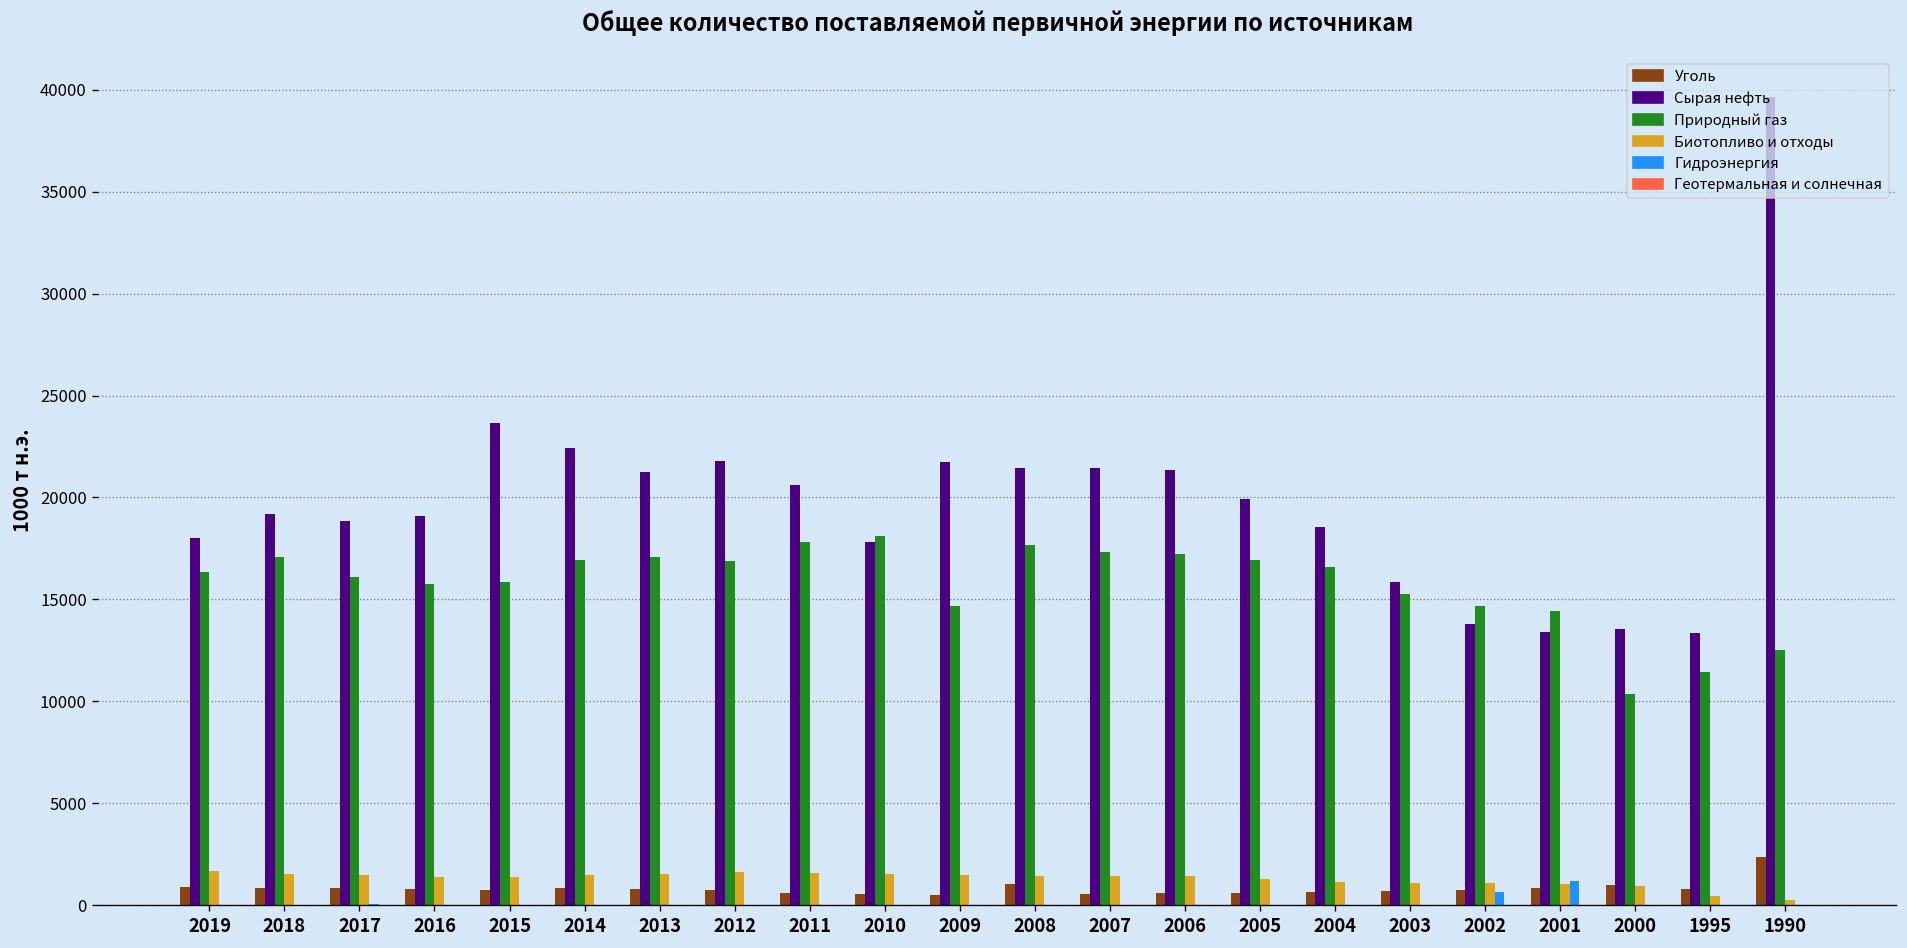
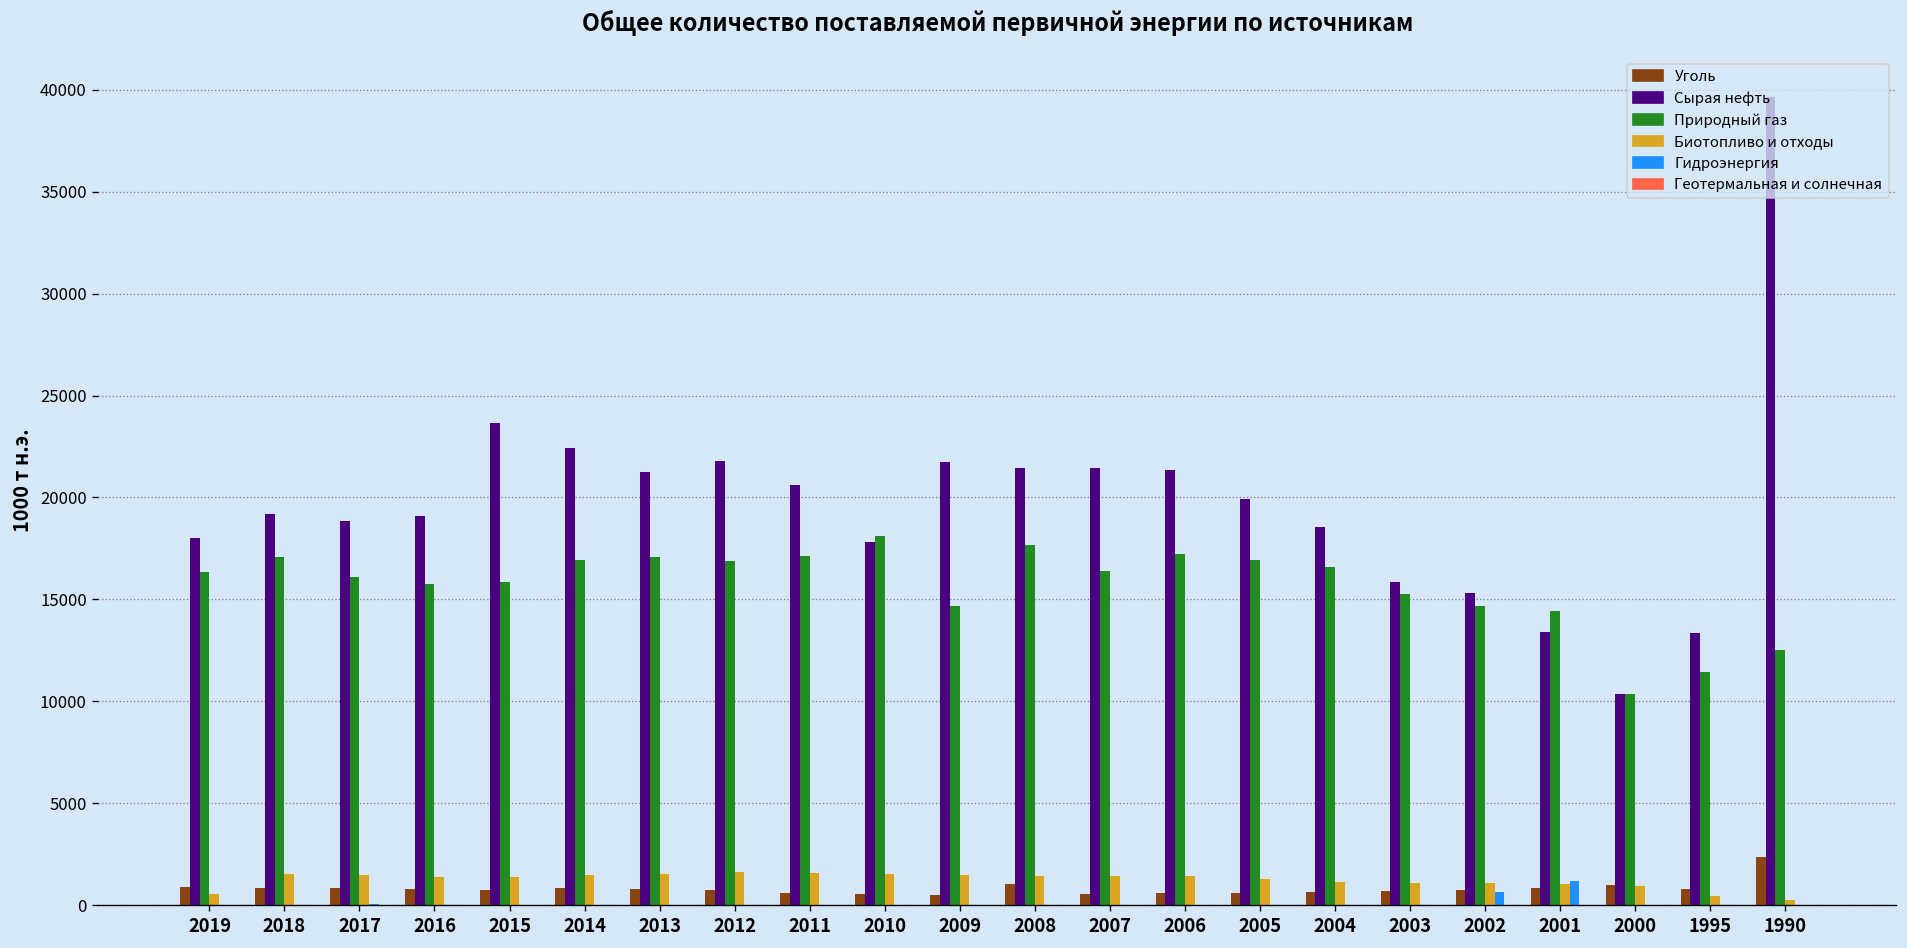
  {
    "Уголь": {
      "2019": 900,
      "2018": 800,
      "2017": 800,
      "2016": 800,
      "2015": 800,
      "2014": 800,
      "2013": 800,
      "2012": 700,
      "2011": 600,
      "2010": 600,
      "2009": 500,
      "2008": 1100,
      "2007": 600,
      "2006": 600,
      "2005": 600,
      "2004": 600,
      "2003": 700,
      "2002": 700,
      "2001": 800,
      "2000": 1000,
      "1995": 800,
      "1990": 2400
    },
    "Сырая нефть": {
      "2019": 18000,
      "2018": 19200,
      "2017": 18900,
      "2016": 19100,
      "2015": 23600,
      "2014": 22400,
      "2013": 21300,
      "2012": 21800,
      "2011": 20600,
      "2010": 17800,
      "2009": 21800,
      "2008": 21400,
      "2007": 21500,
      "2006": 21400,
      "2005": 19900,
      "2004": 18500,
      "2003": 15800,
-     "2002": 13800,
+     "2002": 15300,
      "2001": 13400,
-     "2000": 13500,
+     "2000": 10400,
      "1995": 13300
    },
    "Природный газ": {
      "2019": 16300,
      "2018": 17100,
      "2017": 16100,
      "2016": 15700,
      "2015": 15800,
      "2014": 16900,
      "2013": 17100,
      "2012": 16900,
-     "2011": 17800,
+     "2011": 17100,
      "2010": 18100,
      "2009": 14700,
      "2008": 17700,
-     "2007": 17300,
+     "2007": 16400,
      "2006": 17200,
      "2005": 16900,
      "2004": 16600,
      "2003": 15300,
      "2002": 14700,
      "2001": 14400,
      "2000": 10300,
      "1995": 11500,
      "1990": 12500
    },
    "Биотопливо и отходы": {
-     "2019": 1700,
+     "2019": 500,
      "2018": 1500,
      "2017": 1500,
      "2016": 1400,
      "2015": 1400,
      "2014": 1500,
      "2013": 1500,
      "2012": 1600,
      "2011": 1600,
      "2010": 1500,
      "2009": 1500,
      "2008": 1400,
      "2007": 1400,
      "2006": 1400,
      "2005": 1300,
      "2004": 1100,
      "2003": 1100,
      "2002": 1100,
      "2001": 1100,
      "2000": 900,
      "1995": 400,
      "1990": 200
    },
    "Гидроэнергия": {
      "2002": 600,
      "2001": 1200
    },
    "Геотермальная и солнечная": {
      "2011": 0,
      "2010": 0,
      "2009": 0,
      "2008": 0,
      "2007": 0,
      "2006": 0,
      "2005": 0,
      "2004": 0,
      "2003": 0,
      "2002": 0,
      "2001": 0,
      "2000": 0,
      "1995": 0,
      "1990": 0
    }
  }
